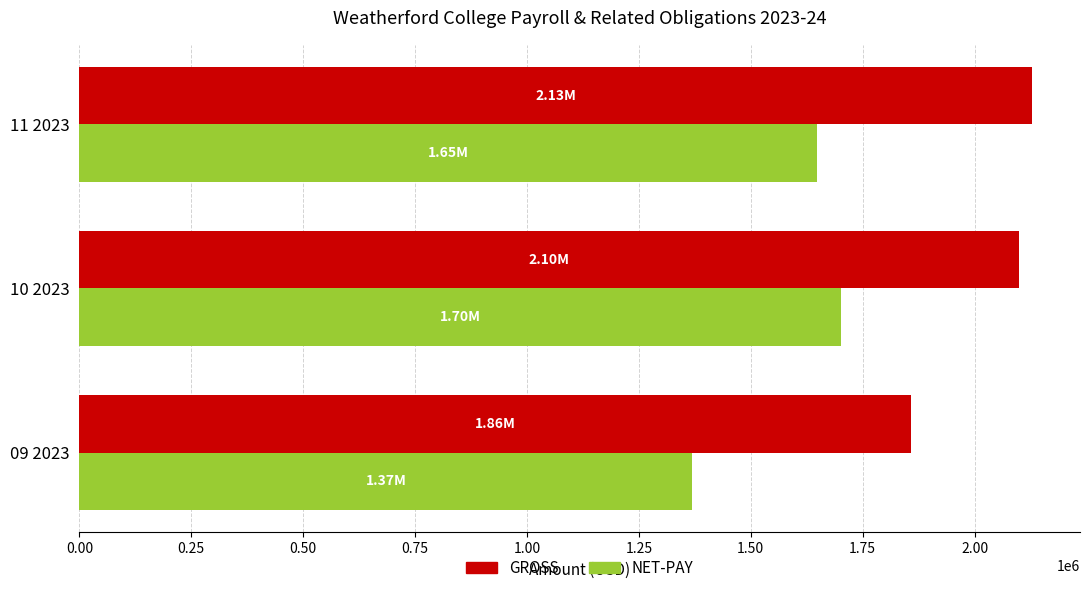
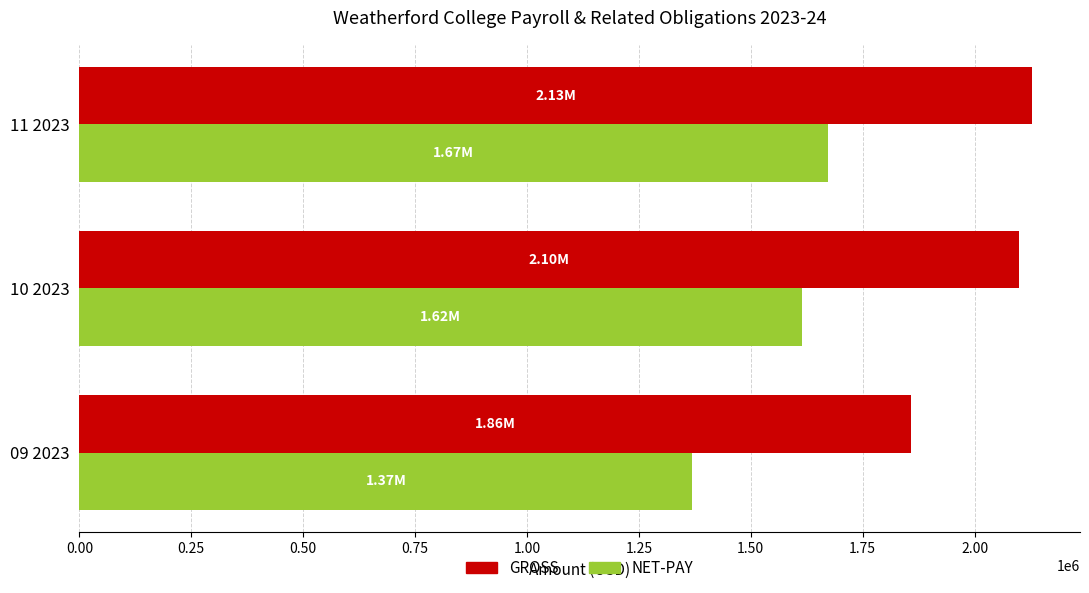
  {
    "GROSS": {
      "11 2023": "2.13M",
      "10 2023": "2.10M",
      "09 2023": "1.86M"
    },
    "NET-PAY": {
-     "11 2023": "1.65M",
-     "10 2023": "1.70M",
+     "11 2023": "1.67M",
+     "10 2023": "1.62M",
      "09 2023": "1.37M"
    }
  }
